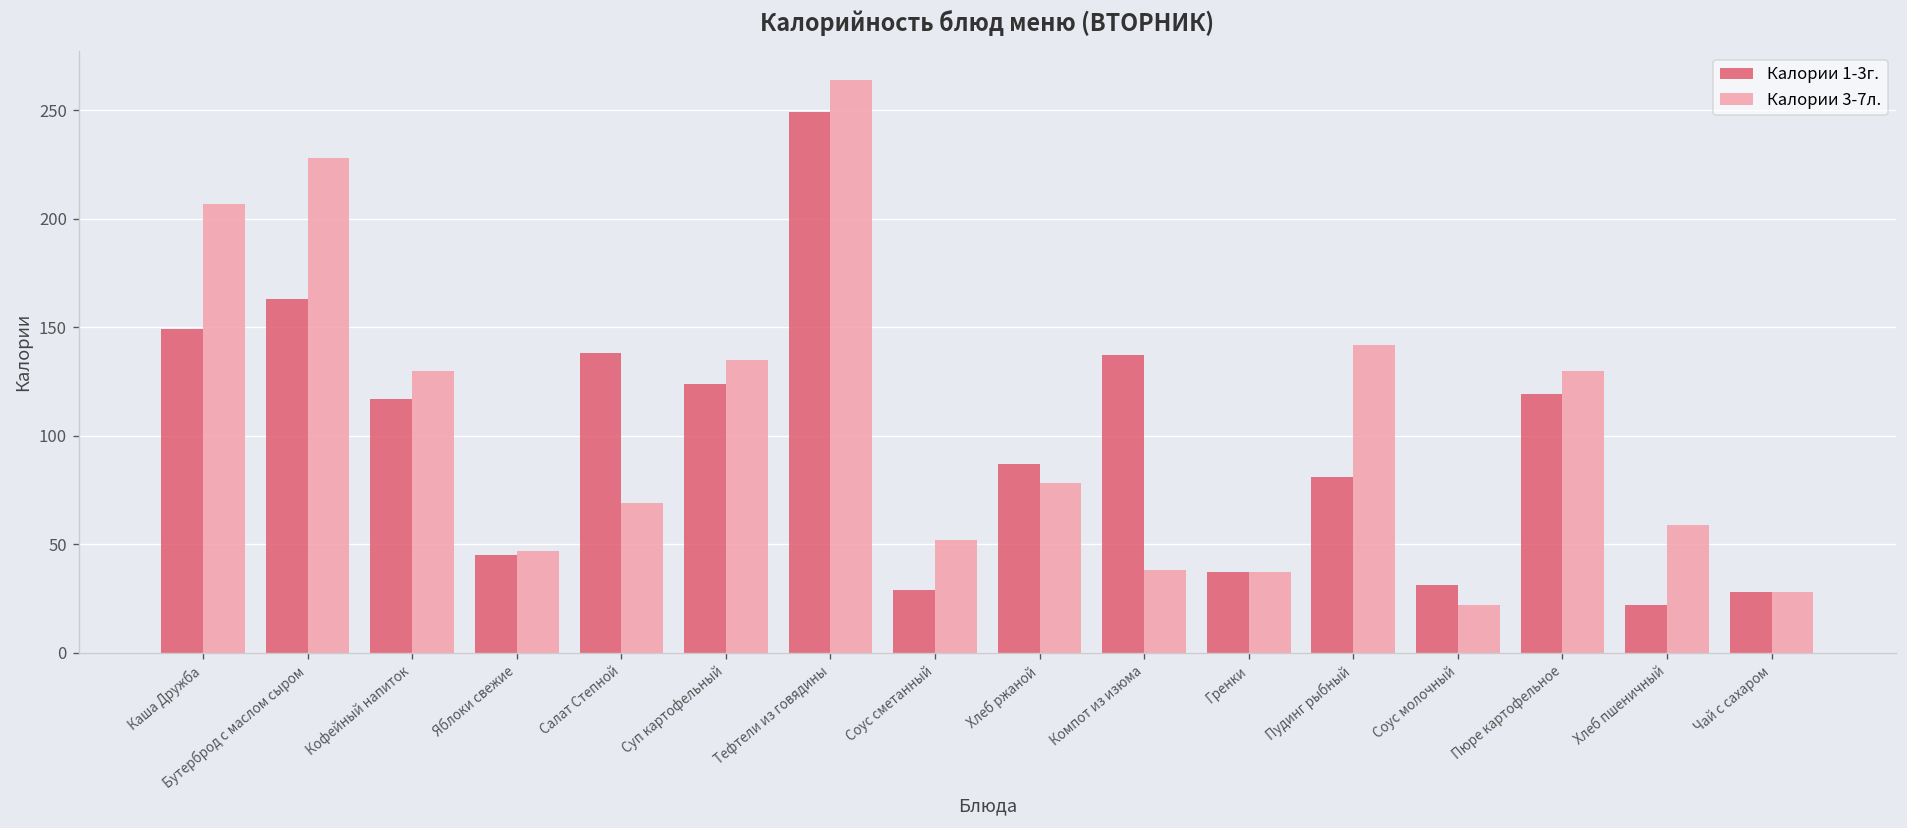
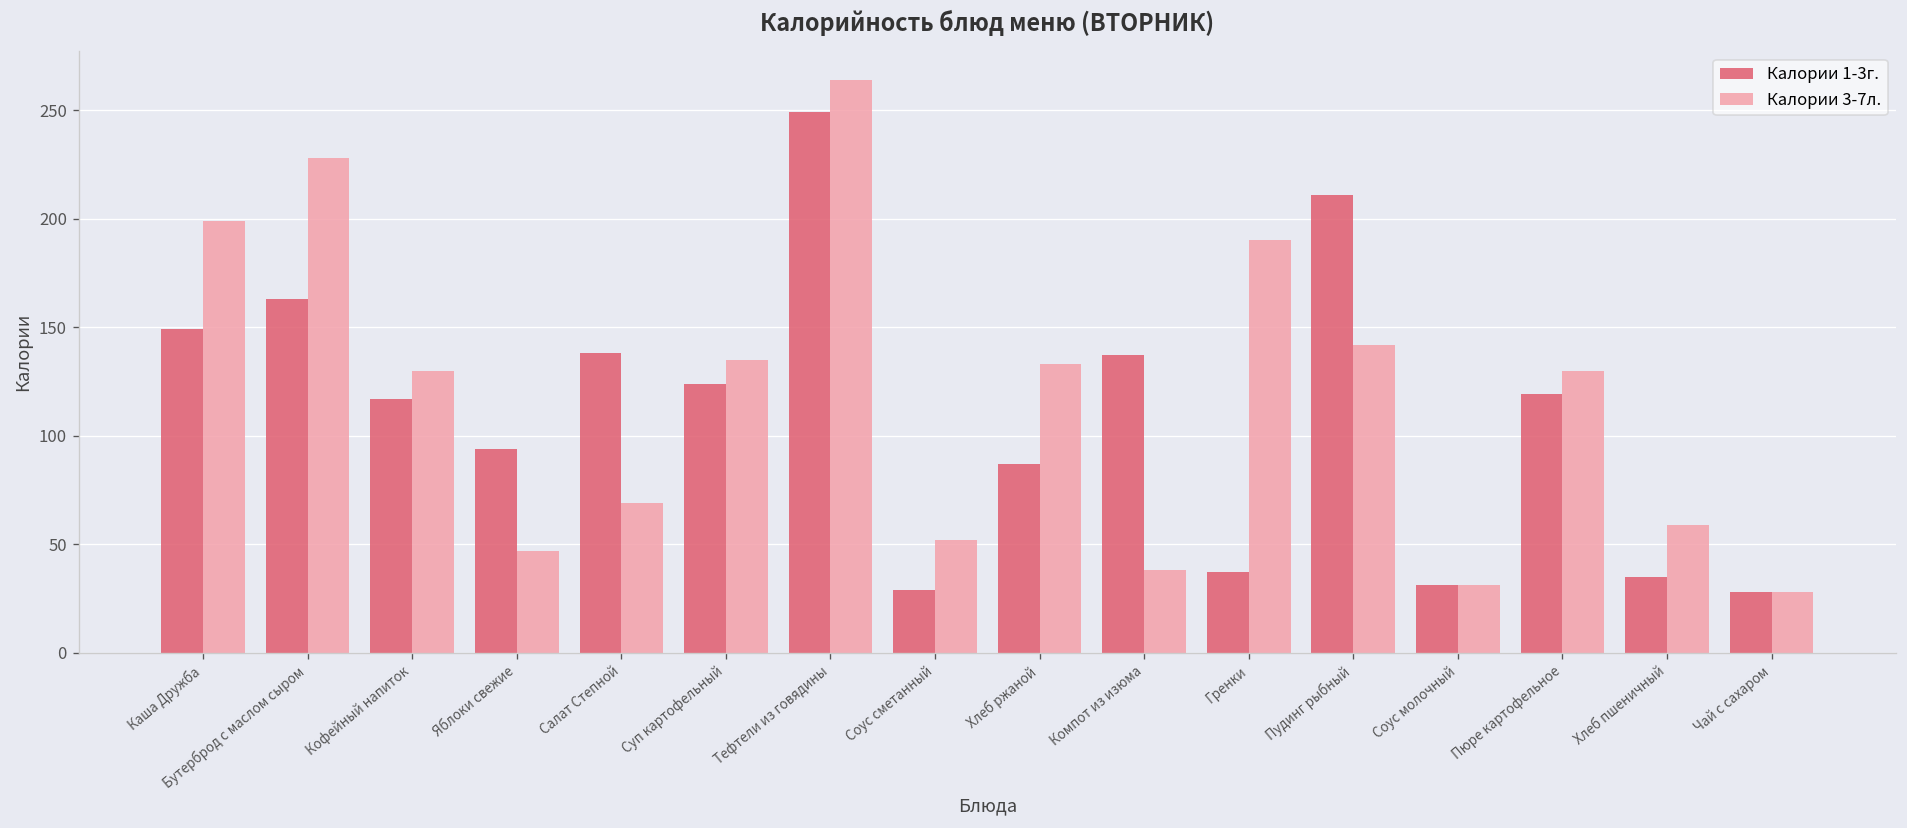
  {
    "Калории 1-3г.": {
      "Каша Дружба": 149,
      "Бутерброд с маслом сыром": 163,
      "Кофейный напиток": 117,
-     "Яблоки свежие": 45,
+     "Яблоки свежие": 94,
      "Салат Степной": 138,
      "Суп картофельный": 124,
      "Тефтели из говядины": 249,
      "Соус сметанный": 29,
      "Хлеб ржаной": 87,
      "Компот из изюма": 137,
      "Гренки": 37,
-     "Пудинг рыбный": 81,
+     "Пудинг рыбный": 211,
      "Соус молочный": 31,
      "Пюре картофельное": 119,
-     "Хлеб пшеничный": 22,
+     "Хлеб пшеничный": 35,
      "Чай с сахаром": 28
    },
    "Калории 3-7л.": {
-     "Каша Дружба": 207,
+     "Каша Дружба": 199,
      "Бутерброд с маслом сыром": 228,
      "Кофейный напиток": 130,
      "Яблоки свежие": 47,
      "Салат Степной": 69,
      "Суп картофельный": 135,
      "Тефтели из говядины": 264,
      "Соус сметанный": 52,
-     "Хлеб ржаной": 78,
+     "Хлеб ржаной": 133,
      "Компот из изюма": 38,
-     "Гренки": 37,
+     "Гренки": 190,
      "Пудинг рыбный": 142,
-     "Соус молочный": 22,
+     "Соус молочный": 31,
      "Пюре картофельное": 130,
      "Хлеб пшеничный": 59,
      "Чай с сахаром": 28
    }
  }
